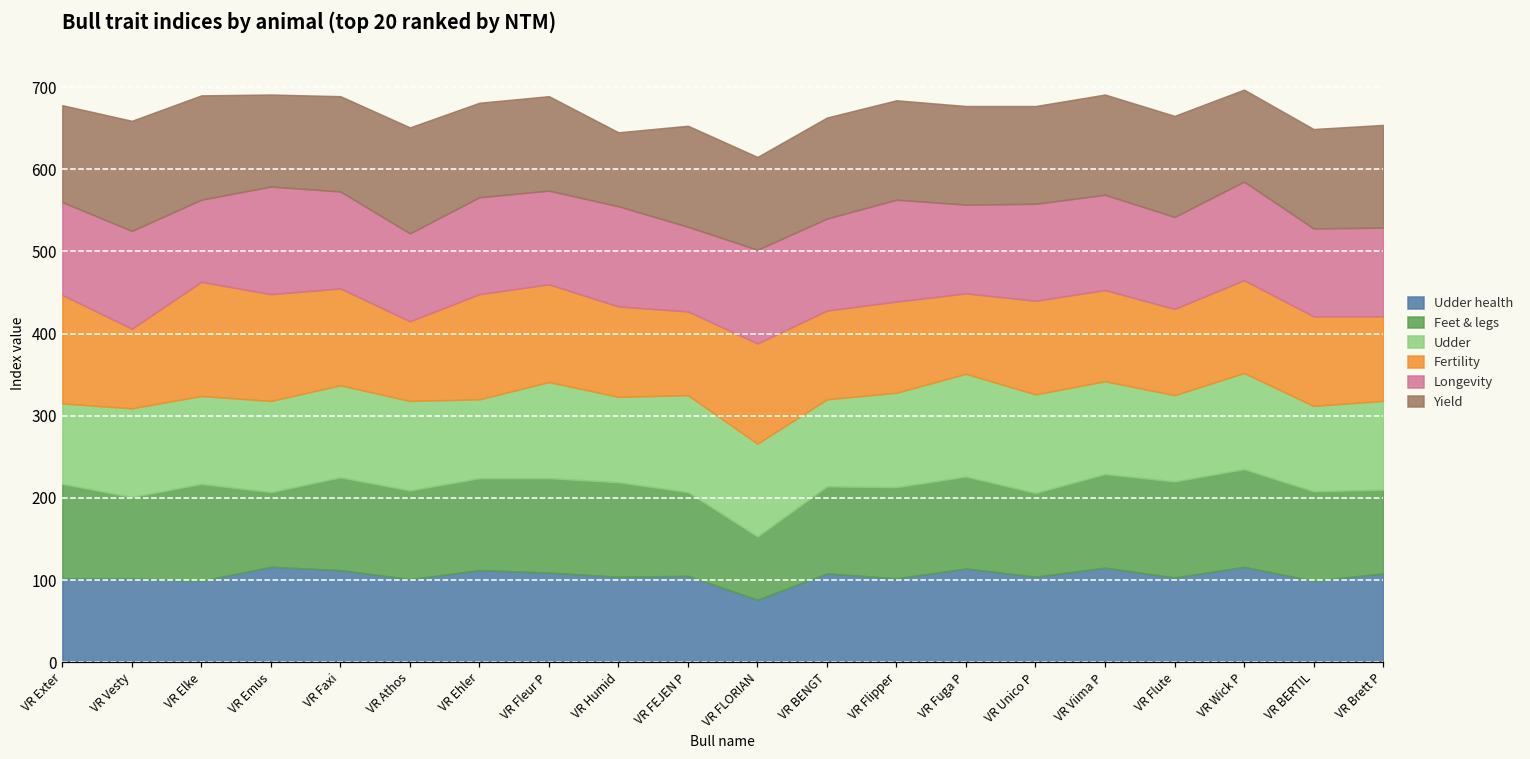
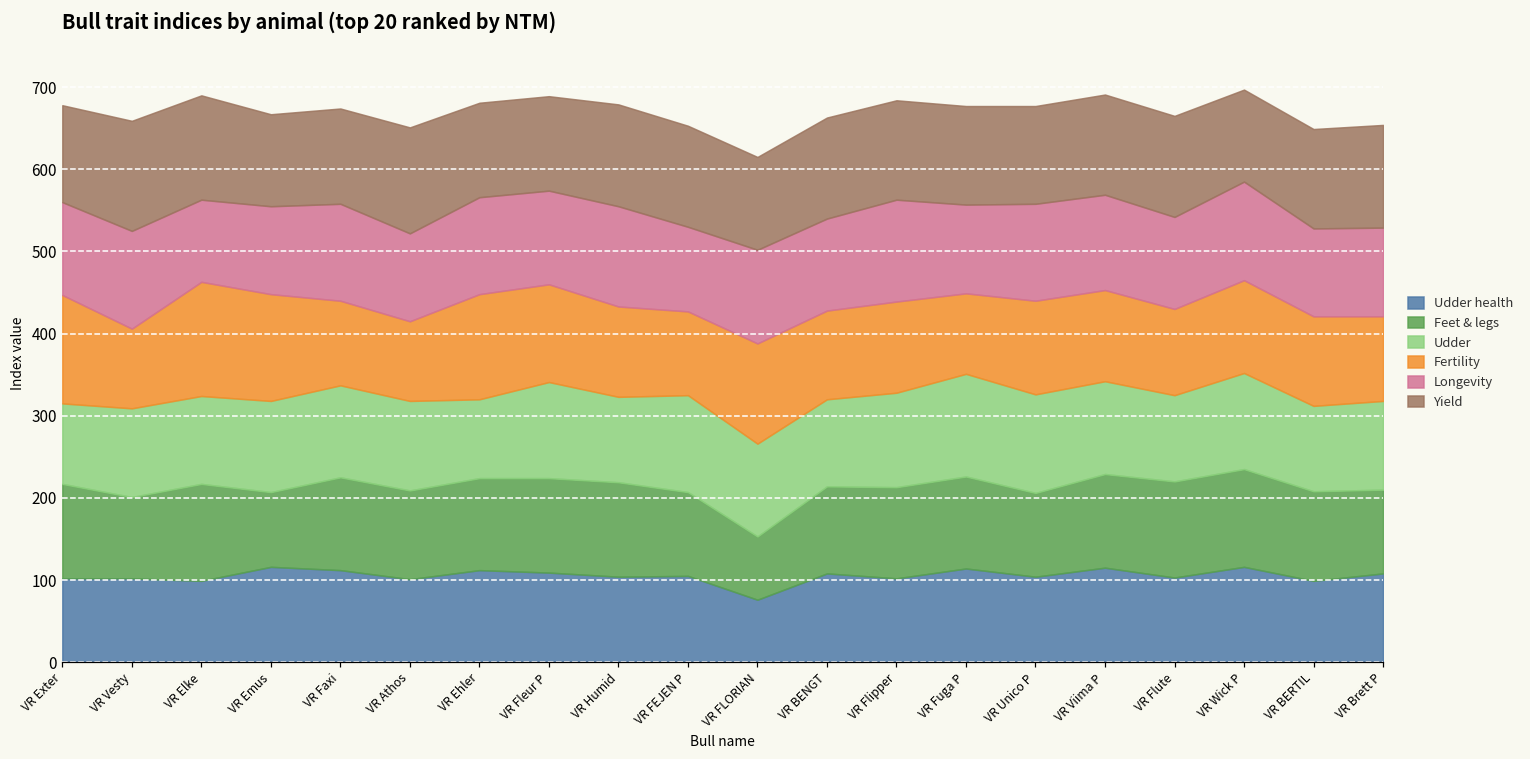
  {
    "Udder health": {
      "VR Exter": 100,
      "VR Vesty": 100,
      "VR Elke": 100,
      "VR Emus": 120,
      "VR Faxi": 110,
      "VR Athos": 100,
      "VR Ehler": 110,
      "VR Fleur P": 110,
      "VR Humid": 100,
      "VR FEJEN P": 110,
      "VR FLORIAN": 80,
      "VR BENGT": 110,
      "VR Flipper": 100,
      "VR Fuga P": 110,
      "VR Unico P": 100,
      "VR Viima P": 120,
      "VR Flute": 100,
      "VR Wick P": 120,
      "VR BERTIL": 100,
      "VR Brett P": 110
    },
    "Feet & legs": {
      "VR Exter": 120,
      "VR Vesty": 100,
      "VR Elke": 120,
      "VR Emus": 90,
      "VR Faxi": 110,
      "VR Athos": 110,
      "VR Ehler": 110,
      "VR Fleur P": 120,
      "VR Humid": 120,
      "VR FEJEN P": 100,
      "VR FLORIAN": 80,
      "VR BENGT": 110,
      "VR Flipper": 110,
      "VR Fuga P": 110,
      "VR Unico P": 100,
      "VR Viima P": 110,
      "VR Flute": 120,
      "VR Wick P": 120,
      "VR BERTIL": 110,
      "VR Brett P": 100
    },
    "Udder": {
      "VR Exter": 100,
      "VR Vesty": 110,
      "VR Elke": 110,
      "VR Emus": 110,
      "VR Faxi": 110,
      "VR Athos": 110,
      "VR Ehler": 100,
      "VR Fleur P": 120,
      "VR Humid": 100,
      "VR FEJEN P": 120,
      "VR FLORIAN": 110,
      "VR BENGT": 110,
      "VR Flipper": 120,
      "VR Fuga P": 130,
      "VR Unico P": 120,
      "VR Viima P": 110,
      "VR Flute": 110,
      "VR Wick P": 120,
      "VR BERTIL": 100,
      "VR Brett P": 110
    },
    "Fertility": {
      "VR Exter": 130,
      "VR Vesty": 100,
      "VR Elke": 140,
      "VR Emus": 130,
-     "VR Faxi": 120,
+     "VR Faxi": 100,
      "VR Athos": 100,
      "VR Ehler": 130,
      "VR Fleur P": 120,
      "VR Humid": 110,
      "VR FEJEN P": 100,
      "VR FLORIAN": 120,
      "VR BENGT": 110,
      "VR Flipper": 110,
      "VR Fuga P": 100,
      "VR Unico P": 110,
      "VR Viima P": 110,
      "VR Flute": 110,
      "VR Wick P": 110,
      "VR BERTIL": 110,
      "VR Brett P": 100
    },
    "Longevity": {
      "VR Exter": 110,
      "VR Vesty": 120,
      "VR Elke": 100,
-     "VR Emus": 130,
+     "VR Emus": 110,
      "VR Faxi": 120,
      "VR Athos": 110,
      "VR Ehler": 120,
      "VR Fleur P": 110,
      "VR Humid": 120,
      "VR FEJEN P": 100,
      "VR FLORIAN": 110,
      "VR BENGT": 110,
      "VR Flipper": 120,
      "VR Fuga P": 110,
      "VR Unico P": 120,
      "VR Viima P": 120,
      "VR Flute": 110,
      "VR Wick P": 120,
      "VR BERTIL": 110,
      "VR Brett P": 110
    },
    "Yield": {
      "VR Exter": 120,
      "VR Vesty": 130,
      "VR Elke": 130,
      "VR Emus": 110,
      "VR Faxi": 120,
      "VR Athos": 130,
      "VR Ehler": 120,
      "VR Fleur P": 120,
-     "VR Humid": 90,
+     "VR Humid": 120,
      "VR FEJEN P": 120,
      "VR FLORIAN": 110,
      "VR BENGT": 120,
      "VR Flipper": 120,
      "VR Fuga P": 120,
      "VR Unico P": 120,
      "VR Viima P": 120,
      "VR Flute": 120,
      "VR Wick P": 110,
      "VR BERTIL": 120,
      "VR Brett P": 130
    }
  }
